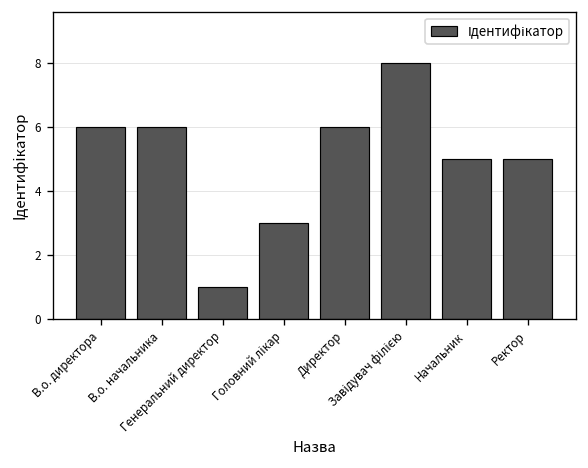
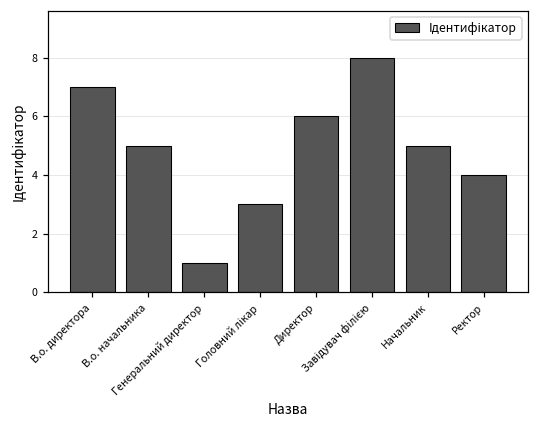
  {
-   "В.о. директора": 6,
-   "В.о. начальника": 6,
+   "В.о. директора": 7,
+   "В.о. начальника": 5,
    "Генеральний директор": 1,
    "Головний лікар": 3,
    "Директор": 6,
    "Завідувач філією": 8,
    "Начальник": 5,
-   "Ректор": 5
+   "Ректор": 4
  }
